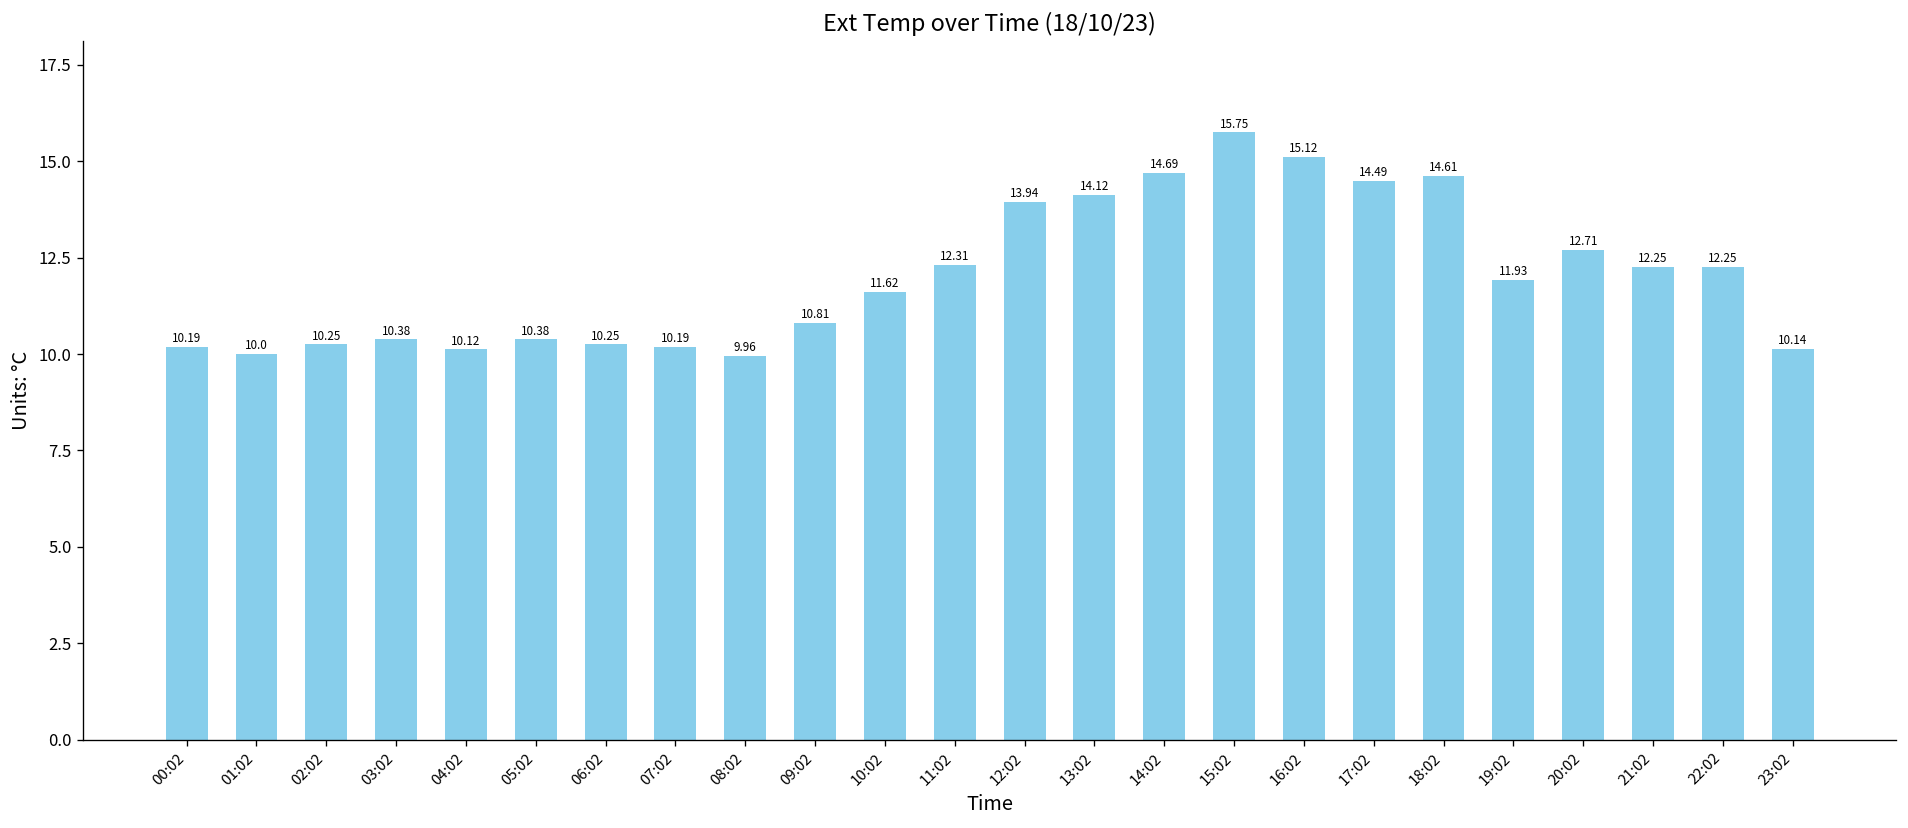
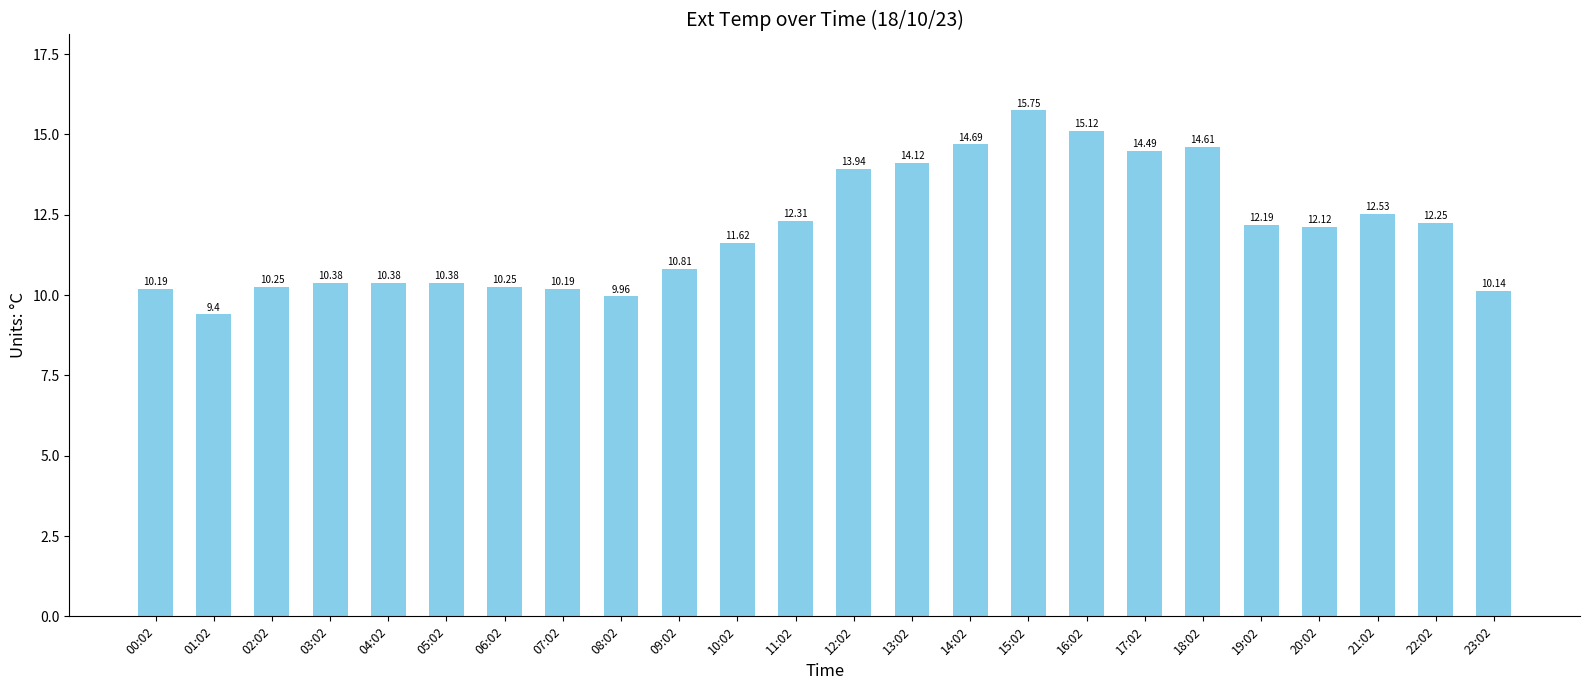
  {
    "00:02": 10.19,
-   "01:02": 10.0,
+   "01:02": 9.4,
    "02:02": 10.25,
    "03:02": 10.38,
-   "04:02": 10.12,
+   "04:02": 10.38,
    "05:02": 10.38,
    "06:02": 10.25,
    "07:02": 10.19,
    "08:02": 9.96,
    "09:02": 10.81,
    "10:02": 11.62,
    "11:02": 12.31,
    "12:02": 13.94,
    "13:02": 14.12,
    "14:02": 14.69,
    "15:02": 15.75,
    "16:02": 15.12,
    "17:02": 14.49,
    "18:02": 14.61,
-   "19:02": 11.93,
-   "20:02": 12.71,
-   "21:02": 12.25,
+   "19:02": 12.19,
+   "20:02": 12.12,
+   "21:02": 12.53,
    "22:02": 12.25,
    "23:02": 10.14
  }
